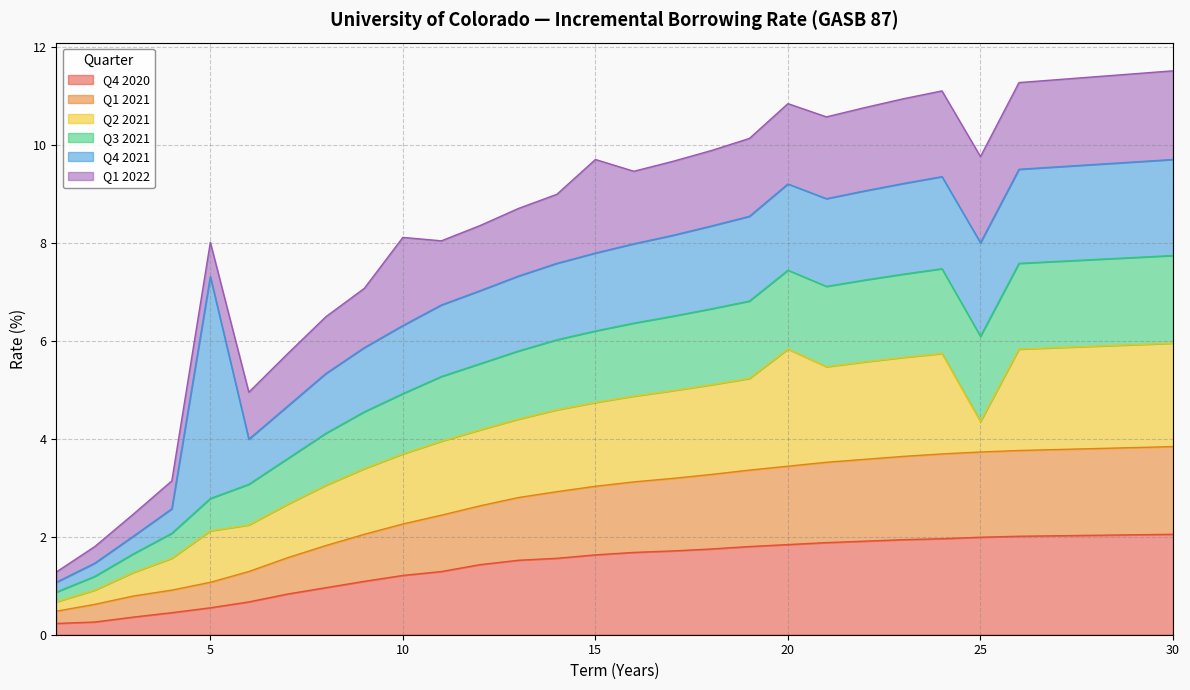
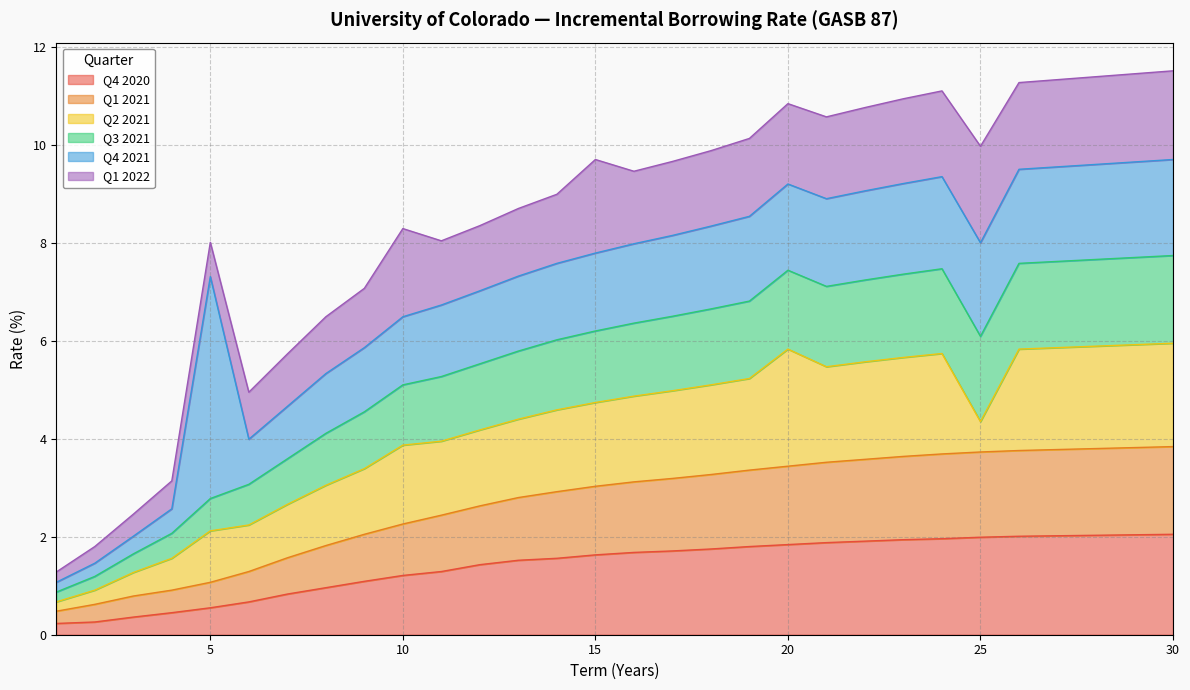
  {
    "Q2 2021": {
      "5": 1.1,
-     "10": 1.4,
+     "10": 1.6,
      "15": 1.7,
      "20": 2.4,
      "25": 0.6,
      "30": 2.1
    },
    "Q3 2021": {
      "5": 0.7,
      "10": 1.2,
      "15": 1.5,
      "20": 1.6,
      "25": 1.7,
      "30": 1.8
    },
    "Q4 2021": {
      "5": 4.5,
      "10": 1.4,
      "15": 1.6,
      "20": 1.8,
      "25": 1.9,
      "30": 2.0
    },
    "Q1 2022": {
      "5": 0.7,
      "10": 1.8,
      "15": 1.9,
      "20": 1.6,
-     "25": 1.8,
+     "25": 2.0,
      "30": 1.8
    }
  }
